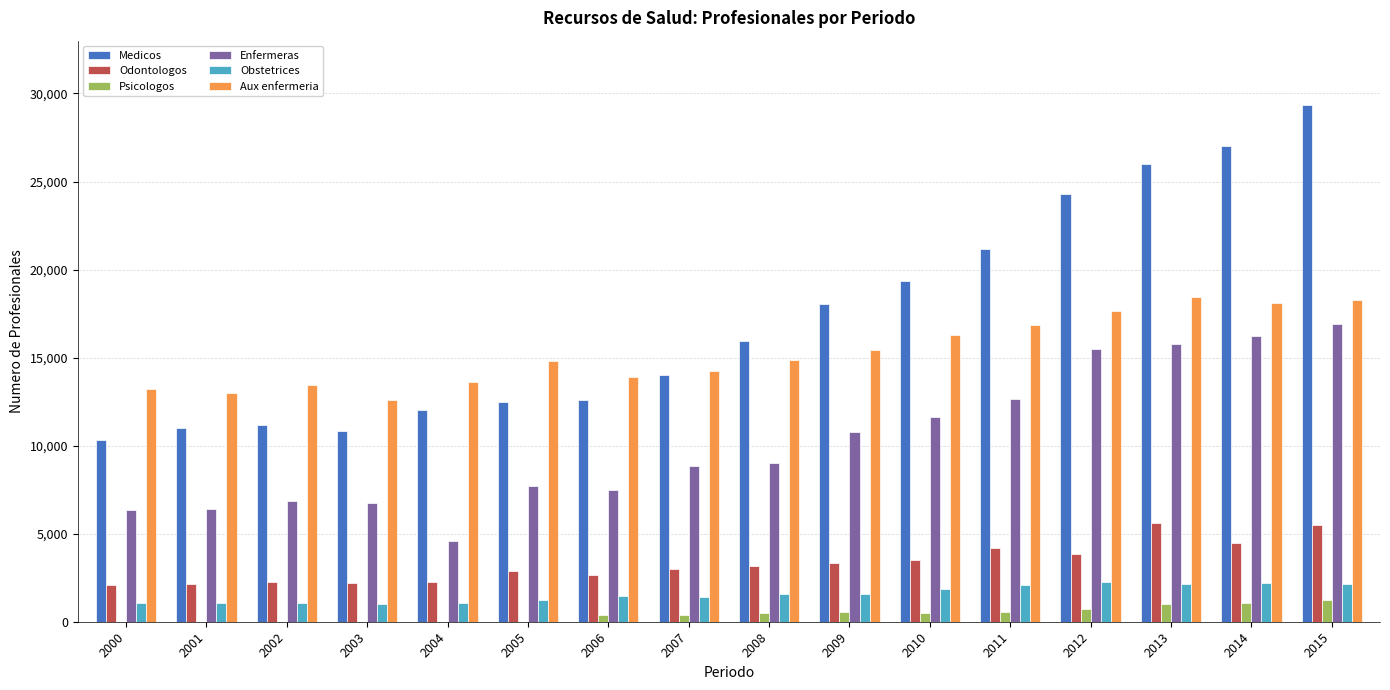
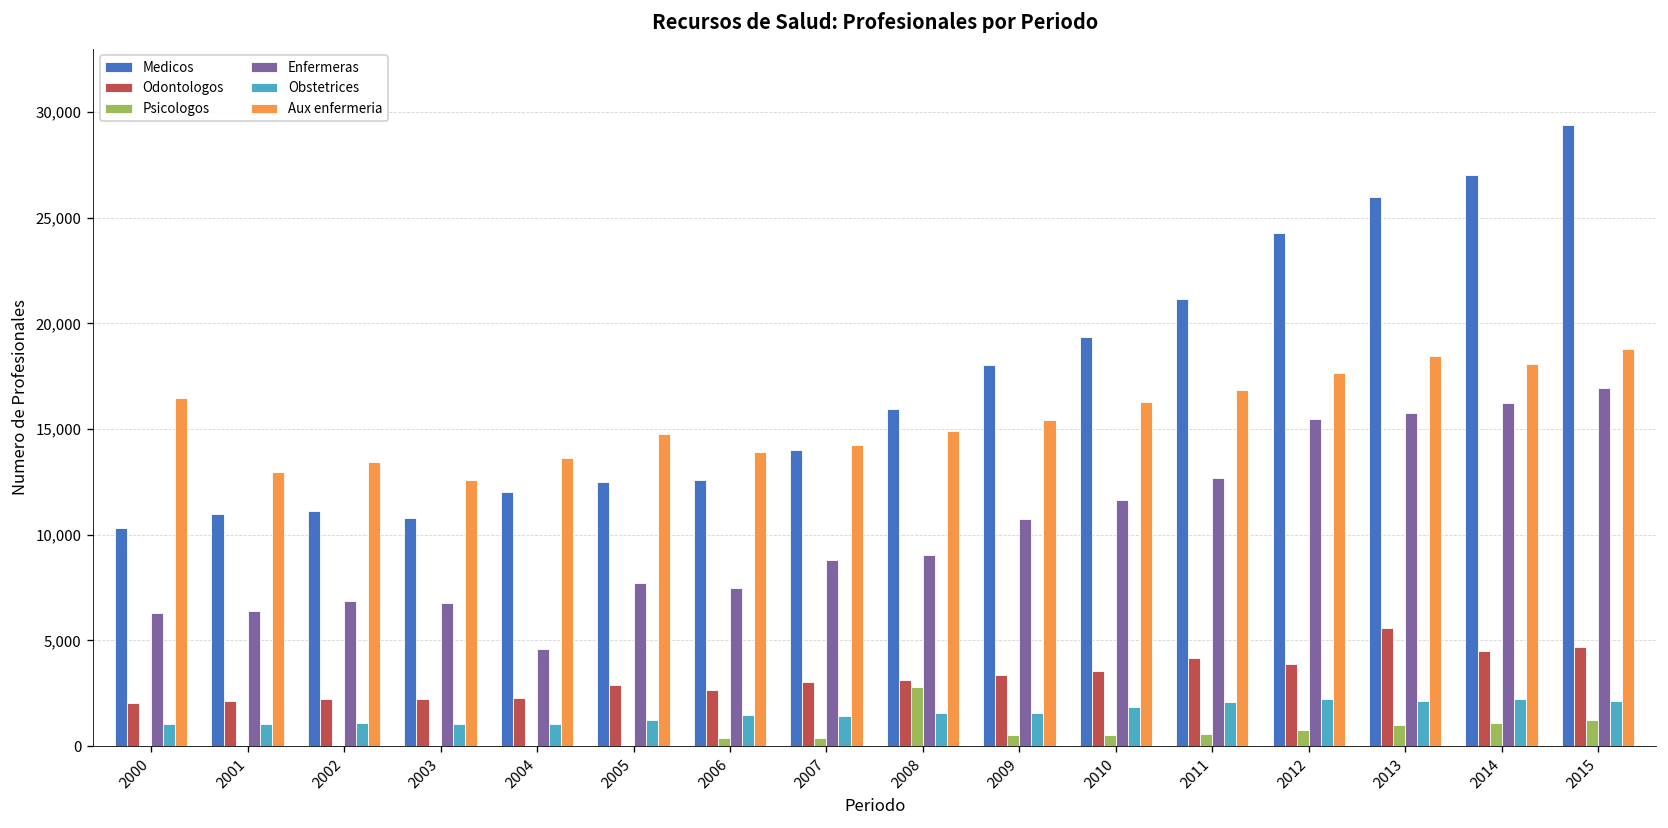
  {
    "Odontologos": {
      "2000": "2,100",
      "2001": "2,100",
      "2002": "2,200",
      "2003": "2,200",
      "2004": "2,300",
      "2005": "2,900",
      "2006": "2,600",
      "2007": "3,000",
      "2008": "3,100",
      "2009": "3,400",
      "2010": "3,500",
      "2011": "4,200",
      "2012": "3,900",
      "2013": "5,600",
      "2014": "4,500",
-     "2015": "5,500"
+     "2015": "4,700"
    },
    "Psicologos": {
      "2000": "0",
      "2001": "0",
      "2002": "0",
      "2003": "0",
      "2004": "0",
      "2005": "0",
      "2006": "400",
      "2007": "400",
-     "2008": "500",
+     "2008": "2,800",
      "2009": "500",
      "2010": "500",
      "2011": "600",
      "2012": "700",
      "2013": "1,000",
      "2014": "1,100",
      "2015": "1,200"
    },
    "Enfermeras": {
      "2000": "6,300",
      "2001": "6,400",
      "2002": "6,900",
      "2003": "6,800",
      "2004": "4,600",
      "2005": "7,700",
      "2006": "7,500",
      "2007": "8,800",
      "2008": "9,000",
      "2009": "10,800",
      "2010": "11,600",
      "2011": "12,700",
      "2012": "15,500",
      "2013": "15,800",
      "2014": "16,300",
      "2015": "16,900"
    },
    "Aux enfermeria": {
-     "2000": "13,200",
+     "2000": "16,500",
      "2001": "13,000",
      "2002": "13,400",
      "2003": "12,600",
      "2004": "13,600",
      "2005": "14,800",
      "2006": "13,900",
      "2007": "14,200",
      "2008": "14,900",
      "2009": "15,500",
      "2010": "16,300",
      "2011": "16,900",
      "2012": "17,600",
      "2013": "18,500",
      "2014": "18,100",
-     "2015": "18,300"
+     "2015": "18,800"
    }
  }
